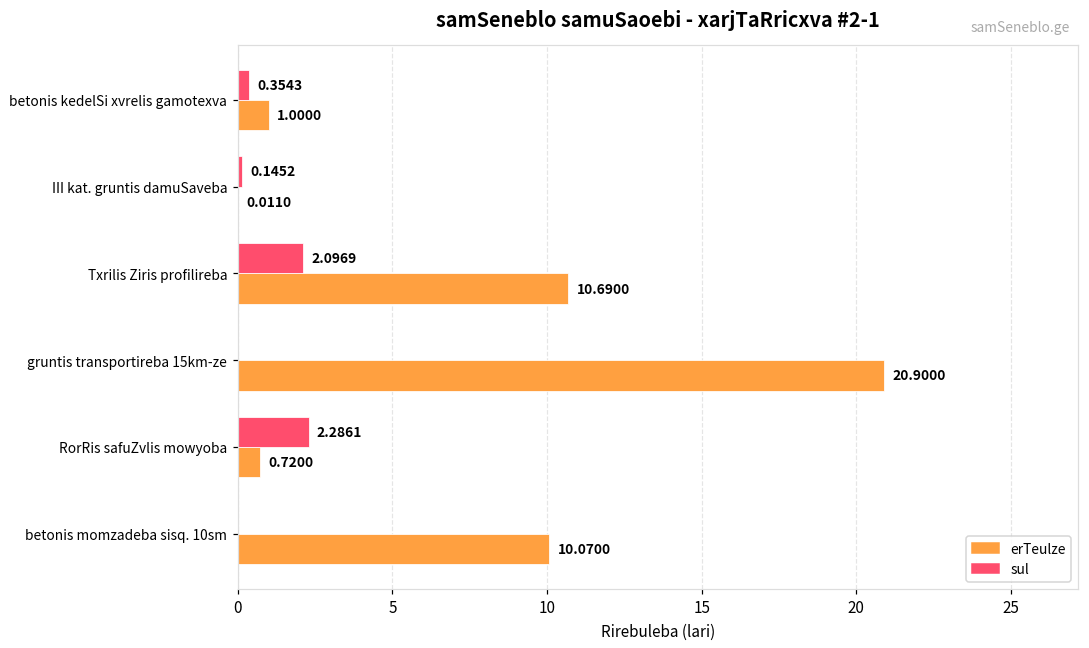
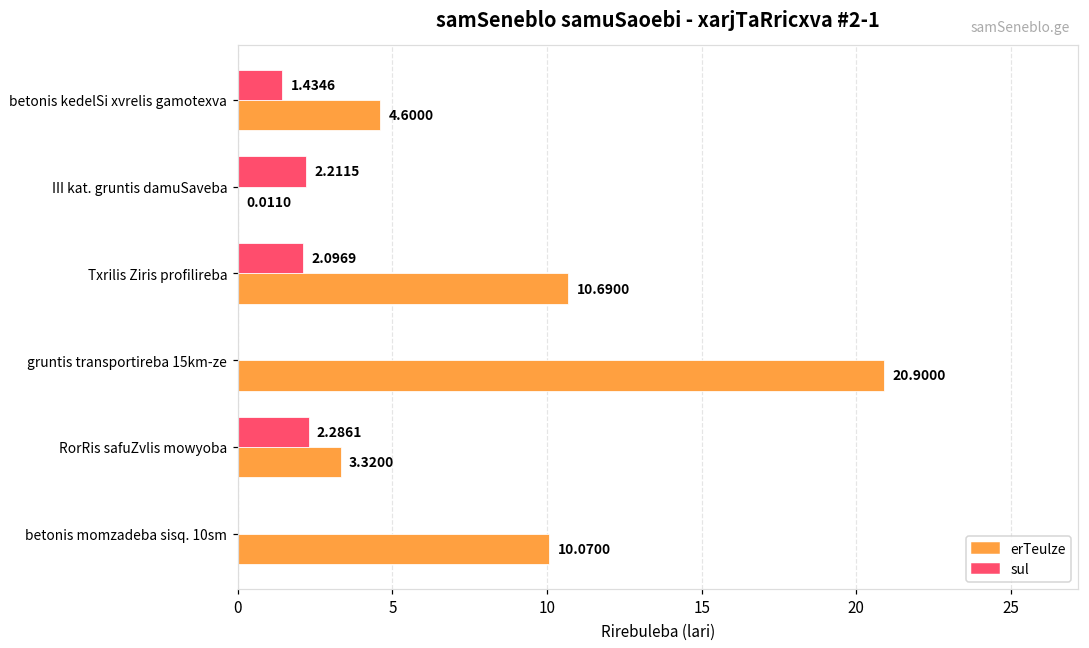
  {
    "erTeulze": {
-     "betonis kedelSi xvrelis gamotexva": 1.0000,
+     "betonis kedelSi xvrelis gamotexva": 4.6000,
      "III kat. gruntis damuSaveba": 0.0110,
      "Txrilis Ziris profilireba": 10.6900,
      "gruntis transportireba 15km-ze": 20.9000,
-     "RorRis safuZvlis mowyoba": 0.7200,
+     "RorRis safuZvlis mowyoba": 3.3200,
      "betonis momzadeba sisq. 10sm": 10.0700
    },
    "sul": {
-     "betonis kedelSi xvrelis gamotexva": 0.3543,
-     "III kat. gruntis damuSaveba": 0.1452,
+     "betonis kedelSi xvrelis gamotexva": 1.4346,
+     "III kat. gruntis damuSaveba": 2.2115,
      "Txrilis Ziris profilireba": 2.0969,
      "RorRis safuZvlis mowyoba": 2.2861
    }
  }
